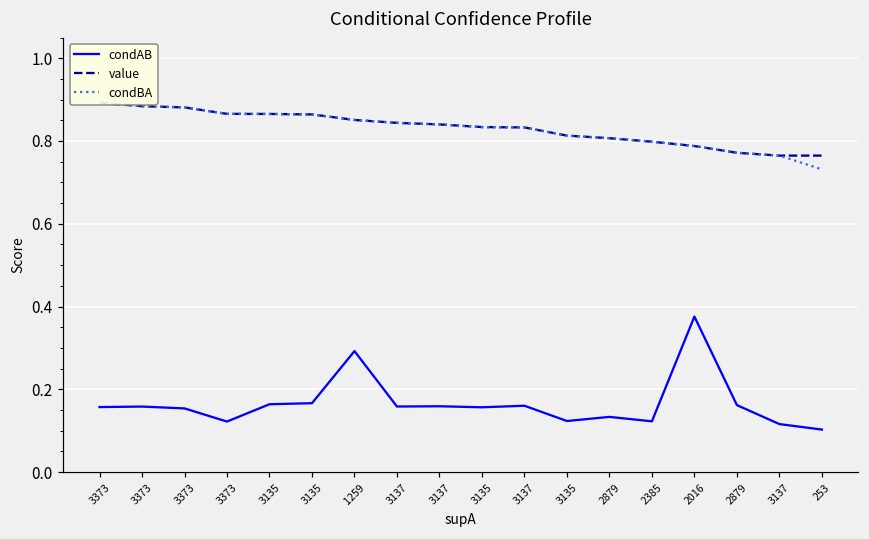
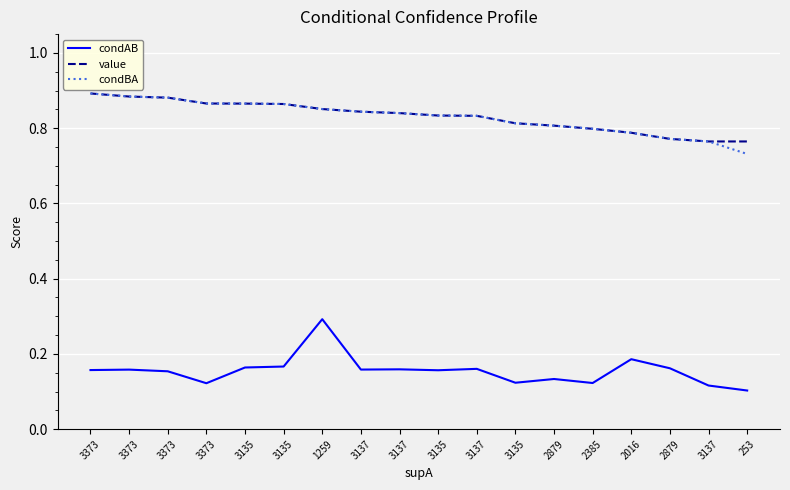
  {
    "condAB": {
      "1259": 0.29,
      "2385": 0.12,
-     "2016": 0.38,
+     "2016": 0.19,
      "253": 0.10
    },
    "value": {
      "253": 0.76
    },
    "condBA": {
      "253": 0.73
    }
  }
